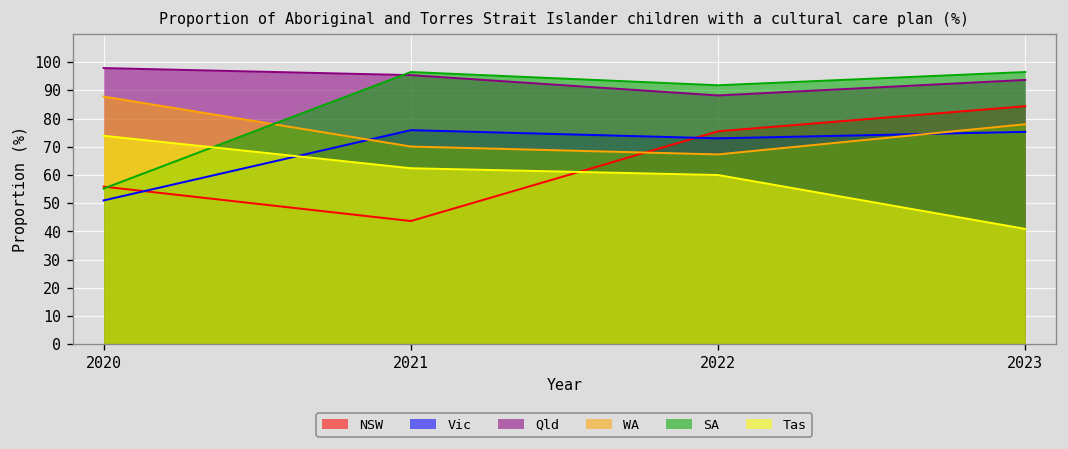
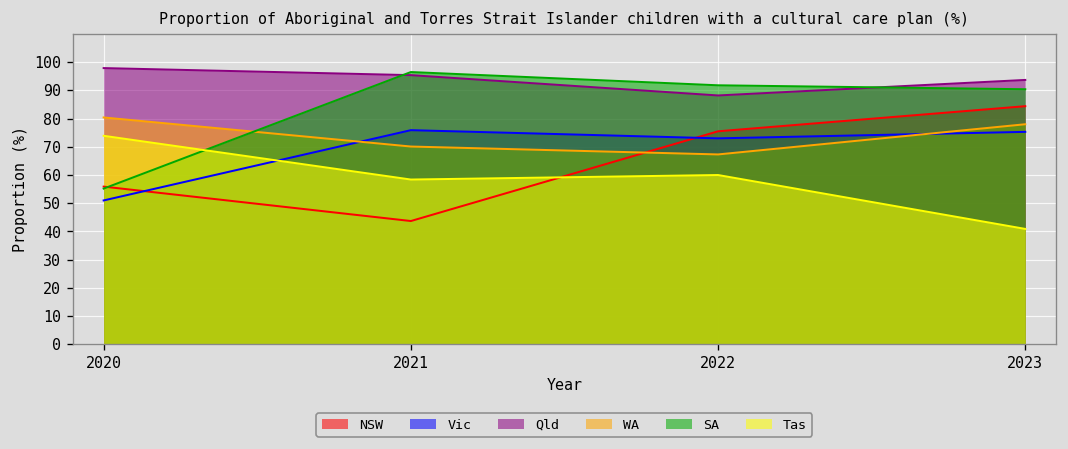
  {
    "NSW": {
      "2021": 44,
      "2022": 76,
      "2023": 84
    },
    "Vic": {
      "2020": 51,
      "2021": 76,
      "2022": 73,
      "2023": 75
    },
    "Qld": {
      "2020": 98,
      "2021": 95,
      "2022": 88,
      "2023": 94
    },
    "WA": {
-     "2020": 88,
+     "2020": 80,
      "2021": 70,
      "2022": 67,
      "2023": 78
    },
    "SA": {
      "2021": 97,
      "2022": 92,
-     "2023": 97
+     "2023": 90
    },
    "Tas": {
      "2020": 74,
-     "2021": 62,
+     "2021": 58,
      "2022": 60,
      "2023": 41
    }
  }
